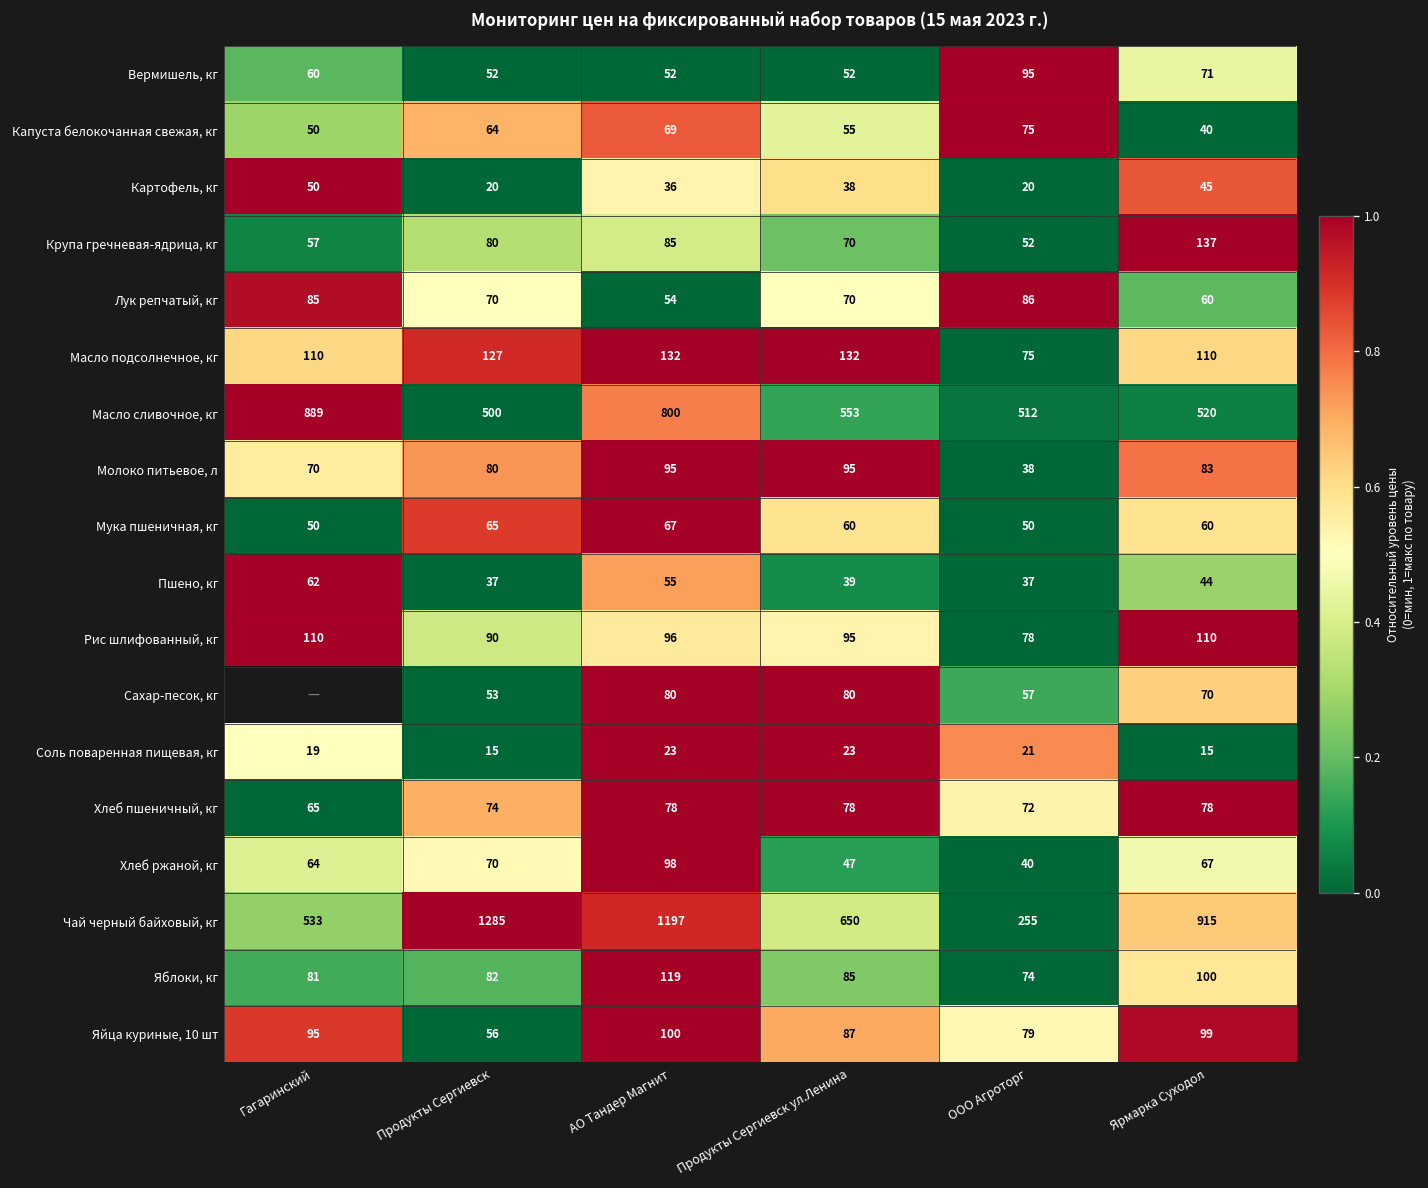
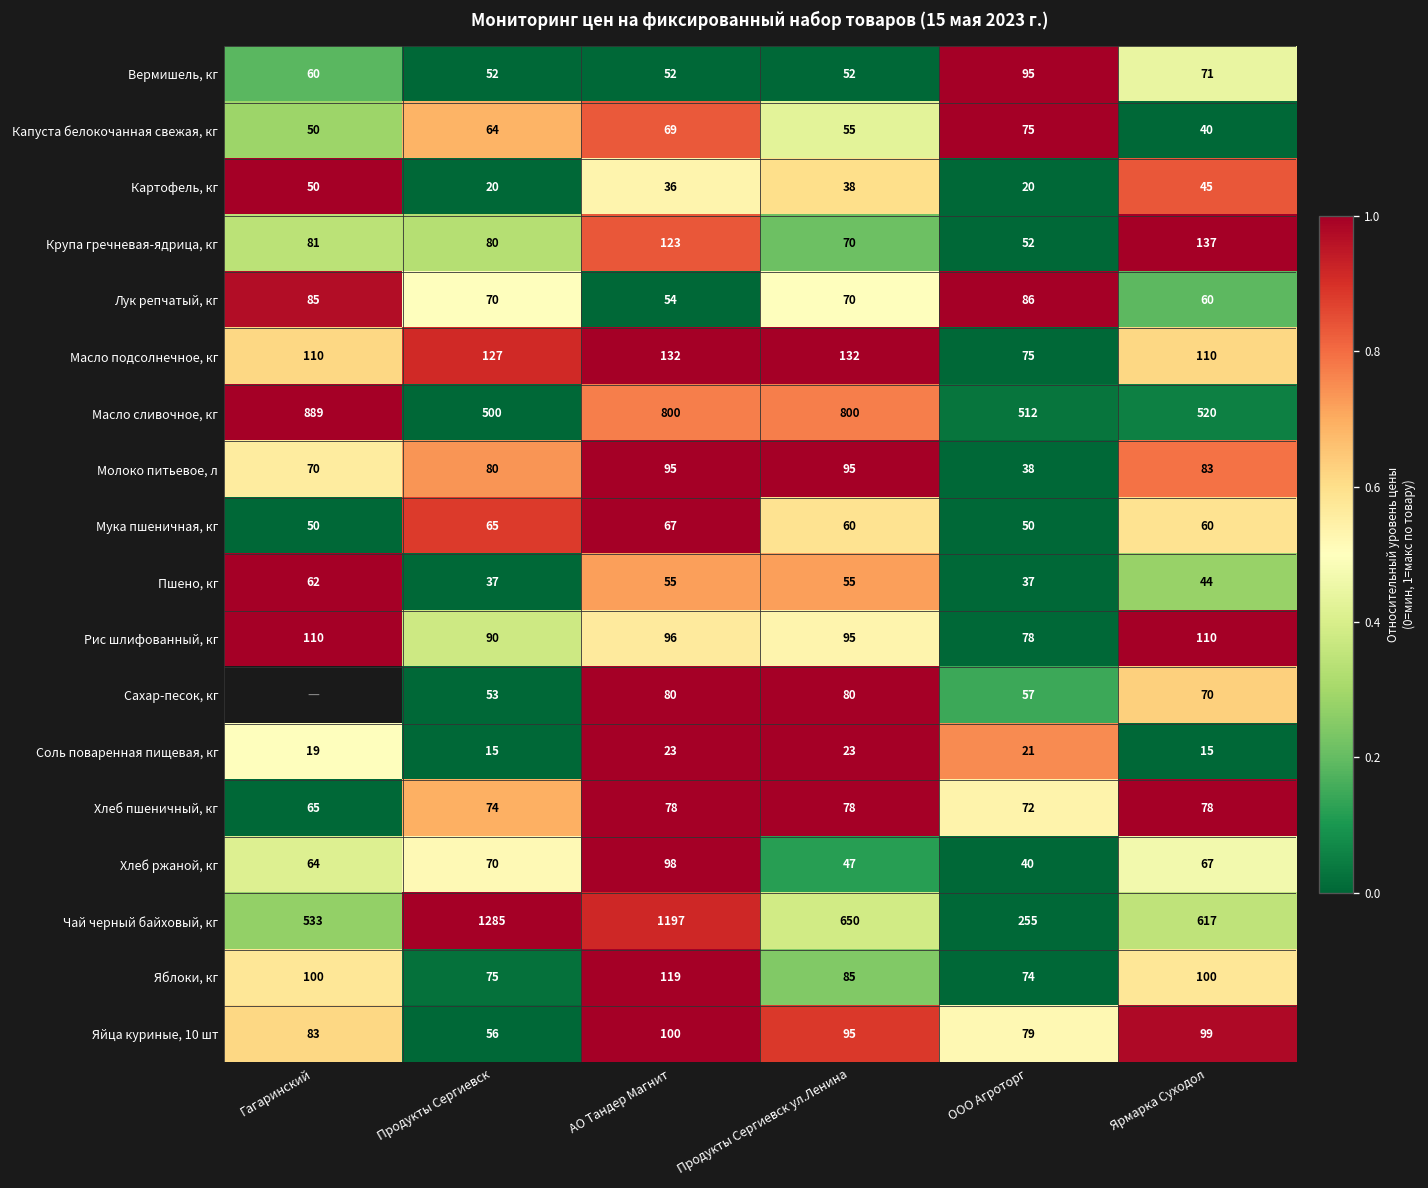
  {
    "Вермишель, кг": {
      "Гагаринский": 60,
      "Продукты Сергиевск": 52,
      "АО Тандер Магнит": 52,
      "Продукты Сергиевск ул.Ленина": 52,
      "ООО Агроторг": 95,
      "Ярмарка Суходол": 71
    },
    "Капуста белокочанная свежая, кг": {
      "Гагаринский": 50,
      "Продукты Сергиевск": 64,
      "АО Тандер Магнит": 69,
      "Продукты Сергиевск ул.Ленина": 55,
      "ООО Агроторг": 75,
      "Ярмарка Суходол": 40
    },
    "Картофель, кг": {
      "Гагаринский": 50,
      "Продукты Сергиевск": 20,
      "АО Тандер Магнит": 36,
      "Продукты Сергиевск ул.Ленина": 38,
      "ООО Агроторг": 20,
      "Ярмарка Суходол": 45
    },
    "Крупа гречневая-ядрица, кг": {
-     "Гагаринский": 57,
+     "Гагаринский": 81,
      "Продукты Сергиевск": 80,
-     "АО Тандер Магнит": 85,
+     "АО Тандер Магнит": 123,
      "Продукты Сергиевск ул.Ленина": 70,
      "ООО Агроторг": 52,
      "Ярмарка Суходол": 137
    },
    "Лук репчатый, кг": {
      "Гагаринский": 85,
      "Продукты Сергиевск": 70,
      "АО Тандер Магнит": 54,
      "Продукты Сергиевск ул.Ленина": 70,
      "ООО Агроторг": 86,
      "Ярмарка Суходол": 60
    },
    "Масло подсолнечное, кг": {
      "Гагаринский": 110,
      "Продукты Сергиевск": 127,
      "АО Тандер Магнит": 132,
      "Продукты Сергиевск ул.Ленина": 132,
      "ООО Агроторг": 75,
      "Ярмарка Суходол": 110
    },
    "Масло сливочное, кг": {
      "Гагаринский": 889,
      "Продукты Сергиевск": 500,
      "АО Тандер Магнит": 800,
-     "Продукты Сергиевск ул.Ленина": 553,
+     "Продукты Сергиевск ул.Ленина": 800,
      "ООО Агроторг": 512,
      "Ярмарка Суходол": 520
    },
    "Молоко питьевое, л": {
      "Гагаринский": 70,
      "Продукты Сергиевск": 80,
      "АО Тандер Магнит": 95,
      "Продукты Сергиевск ул.Ленина": 95,
      "ООО Агроторг": 38,
      "Ярмарка Суходол": 83
    },
    "Мука пшеничная, кг": {
      "Гагаринский": 50,
      "Продукты Сергиевск": 65,
      "АО Тандер Магнит": 67,
      "Продукты Сергиевск ул.Ленина": 60,
      "ООО Агроторг": 50,
      "Ярмарка Суходол": 60
    },
    "Пшено, кг": {
      "Гагаринский": 62,
      "Продукты Сергиевск": 37,
      "АО Тандер Магнит": 55,
-     "Продукты Сергиевск ул.Ленина": 39,
+     "Продукты Сергиевск ул.Ленина": 55,
      "ООО Агроторг": 37,
      "Ярмарка Суходол": 44
    },
    "Рис шлифованный, кг": {
      "Гагаринский": 110,
      "Продукты Сергиевск": 90,
      "АО Тандер Магнит": 96,
      "Продукты Сергиевск ул.Ленина": 95,
      "ООО Агроторг": 78,
      "Ярмарка Суходол": 110
    },
    "Сахар-песок, кг": {
      "Продукты Сергиевск": 53,
      "АО Тандер Магнит": 80,
      "Продукты Сергиевск ул.Ленина": 80,
      "ООО Агроторг": 57,
      "Ярмарка Суходол": 70
    },
    "Соль поваренная пищевая, кг": {
      "Гагаринский": 19,
      "Продукты Сергиевск": 15,
      "АО Тандер Магнит": 23,
      "Продукты Сергиевск ул.Ленина": 23,
      "ООО Агроторг": 21,
      "Ярмарка Суходол": 15
    },
    "Хлеб пшеничный, кг": {
      "Гагаринский": 65,
      "Продукты Сергиевск": 74,
      "АО Тандер Магнит": 78,
      "Продукты Сергиевск ул.Ленина": 78,
      "ООО Агроторг": 72,
      "Ярмарка Суходол": 78
    },
    "Хлеб ржаной, кг": {
      "Гагаринский": 64,
      "Продукты Сергиевск": 70,
      "АО Тандер Магнит": 98,
      "Продукты Сергиевск ул.Ленина": 47,
      "ООО Агроторг": 40,
      "Ярмарка Суходол": 67
    },
    "Чай черный байховый, кг": {
      "Гагаринский": 533,
      "Продукты Сергиевск": 1285,
      "АО Тандер Магнит": 1197,
      "Продукты Сергиевск ул.Ленина": 650,
      "ООО Агроторг": 255,
-     "Ярмарка Суходол": 915
+     "Ярмарка Суходол": 617
    },
    "Яблоки, кг": {
-     "Гагаринский": 81,
-     "Продукты Сергиевск": 82,
+     "Гагаринский": 100,
+     "Продукты Сергиевск": 75,
      "АО Тандер Магнит": 119,
      "Продукты Сергиевск ул.Ленина": 85,
      "ООО Агроторг": 74,
      "Ярмарка Суходол": 100
    },
    "Яйца куриные, 10 шт": {
-     "Гагаринский": 95,
+     "Гагаринский": 83,
      "Продукты Сергиевск": 56,
      "АО Тандер Магнит": 100,
-     "Продукты Сергиевск ул.Ленина": 87,
+     "Продукты Сергиевск ул.Ленина": 95,
      "ООО Агроторг": 79,
      "Ярмарка Суходол": 99
    }
  }
